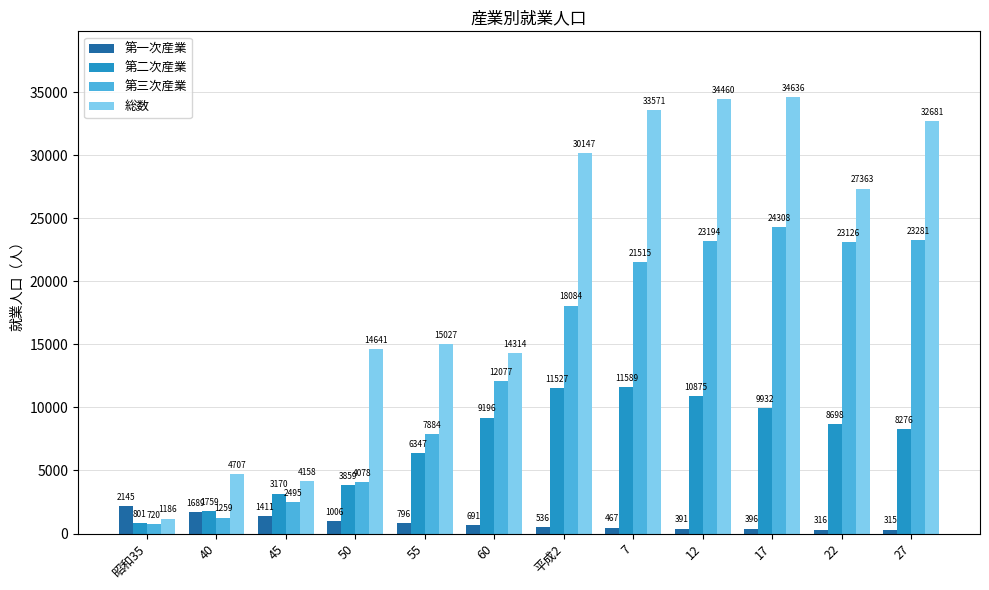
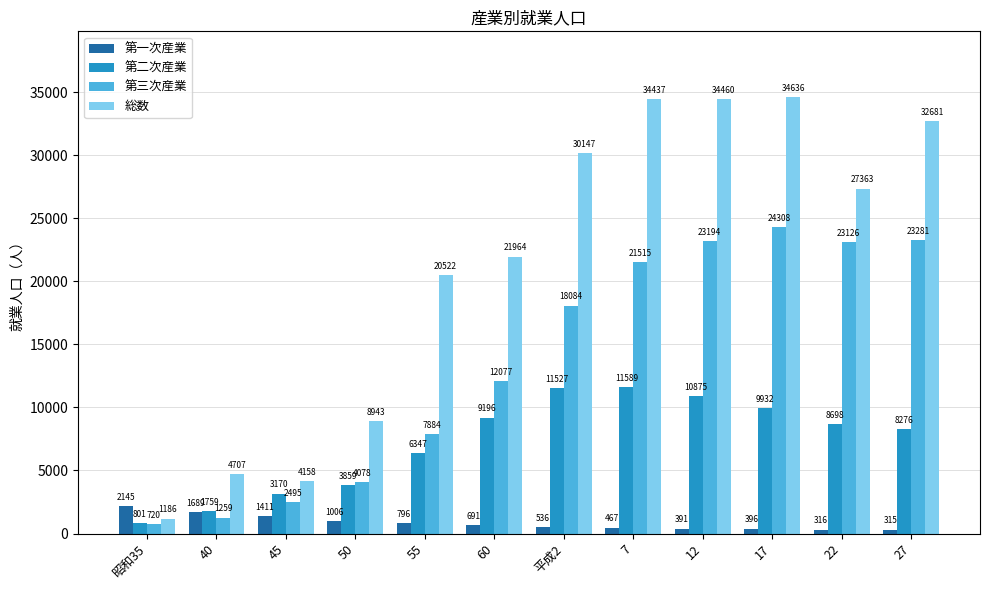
  {
    "総数": {
      "昭和35": 1186,
      "40": 4707,
      "45": 4158,
-     "50": 14641,
-     "55": 15027,
-     "60": 14314,
+     "50": 8943,
+     "55": 20522,
+     "60": 21964,
      "平成2": 30147,
-     "7": 33571,
+     "7": 34437,
      "12": 34460,
      "17": 34636,
      "22": 27363,
      "27": 32681
    }
  }
